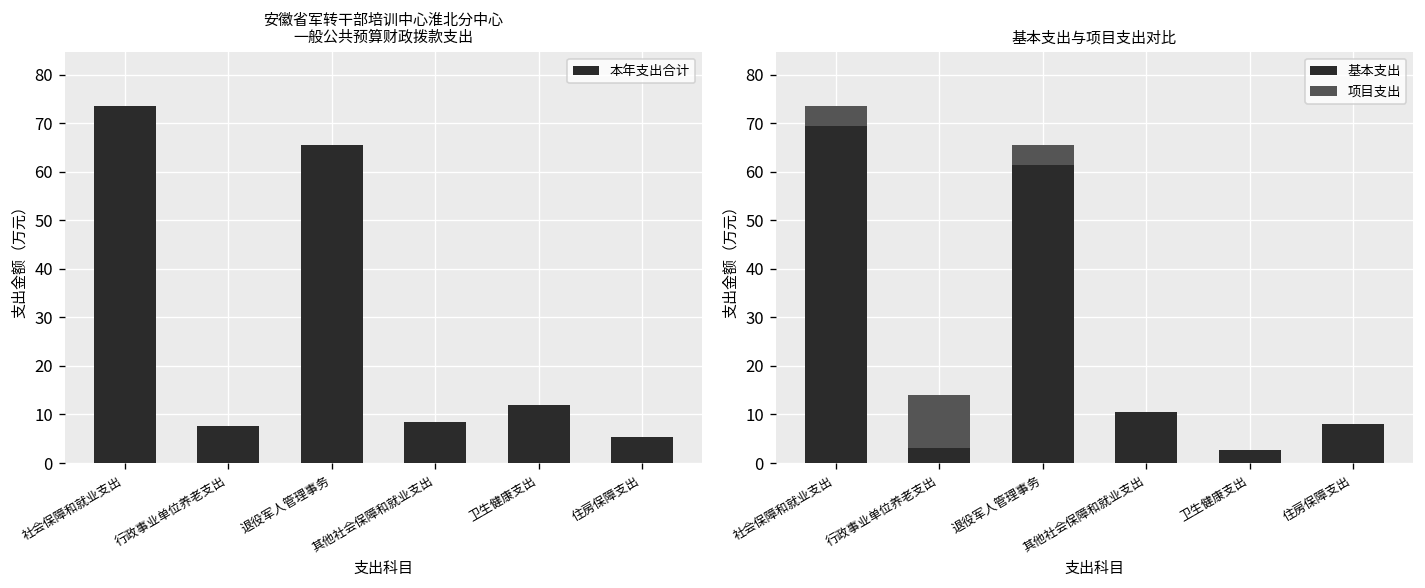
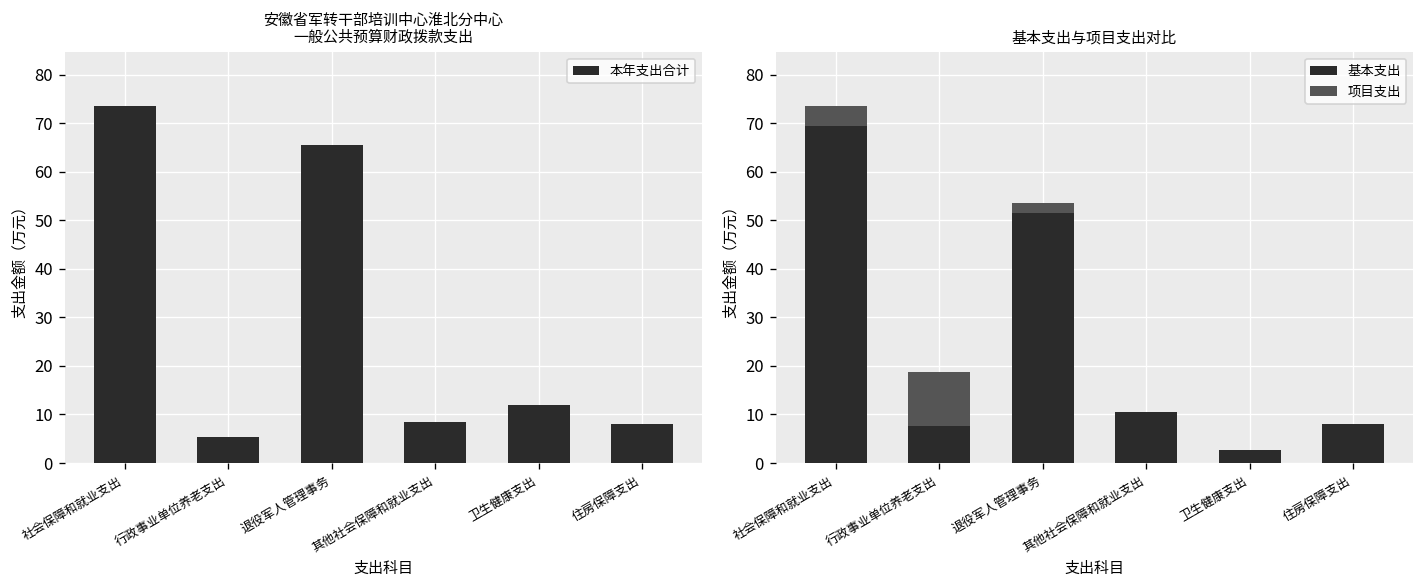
  {
    "安徽省军转干部培训中心淮北分中心 一般公共预算财政拨款支出": {
      "社会保障和就业支出": 74,
-     "行政事业单位养老支出": 8,
+     "行政事业单位养老支出": 5,
      "退役军人管理事务": 65,
      "其他社会保障和就业支出": 8,
      "卫生健康支出": 12,
-     "住房保障支出": 5
+     "住房保障支出": 8
    },
    "基本支出与项目支出对比": {
      "基本支出": {
        "社会保障和就业支出": 69,
-       "行政事业单位养老支出": 3,
-       "退役军人管理事务": 61,
+       "行政事业单位养老支出": 8,
+       "退役军人管理事务": 52,
        "其他社会保障和就业支出": 10,
        "卫生健康支出": 3,
        "住房保障支出": 8
      },
      "项目支出": {
        "社会保障和就业支出": 4,
        "行政事业单位养老支出": 11,
-       "退役军人管理事务": 4,
+       "退役军人管理事务": 2,
        "其他社会保障和就业支出": 0,
        "卫生健康支出": 0,
        "住房保障支出": 0
      }
    }
  }
